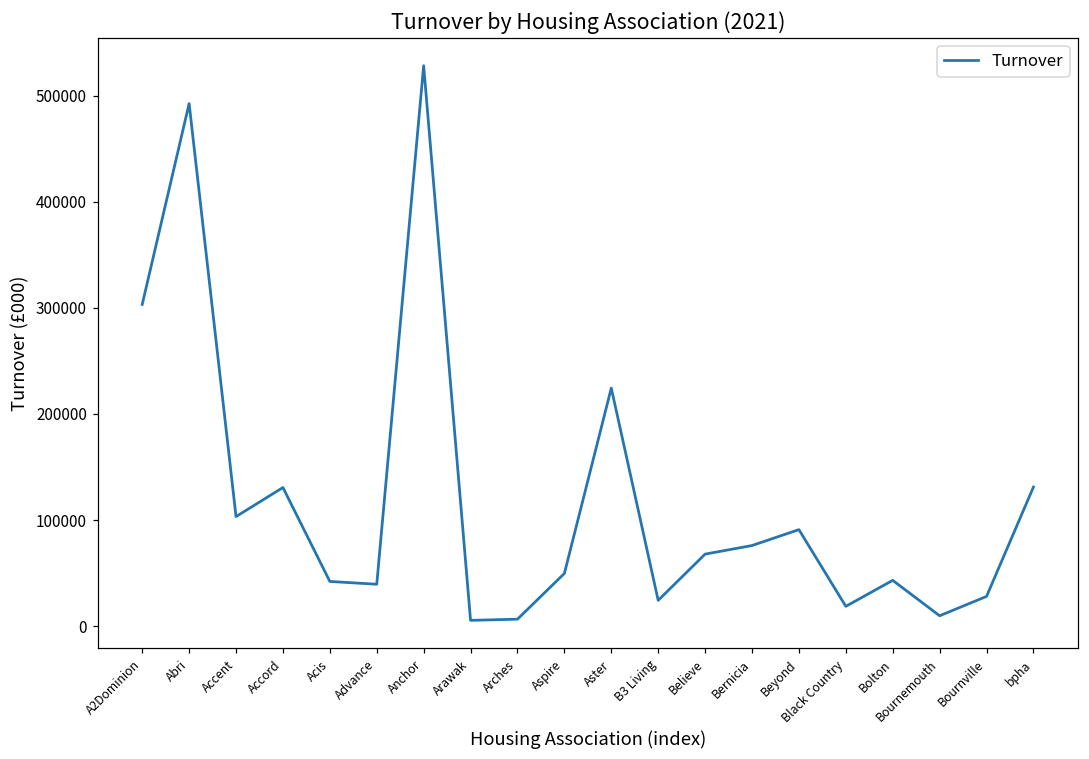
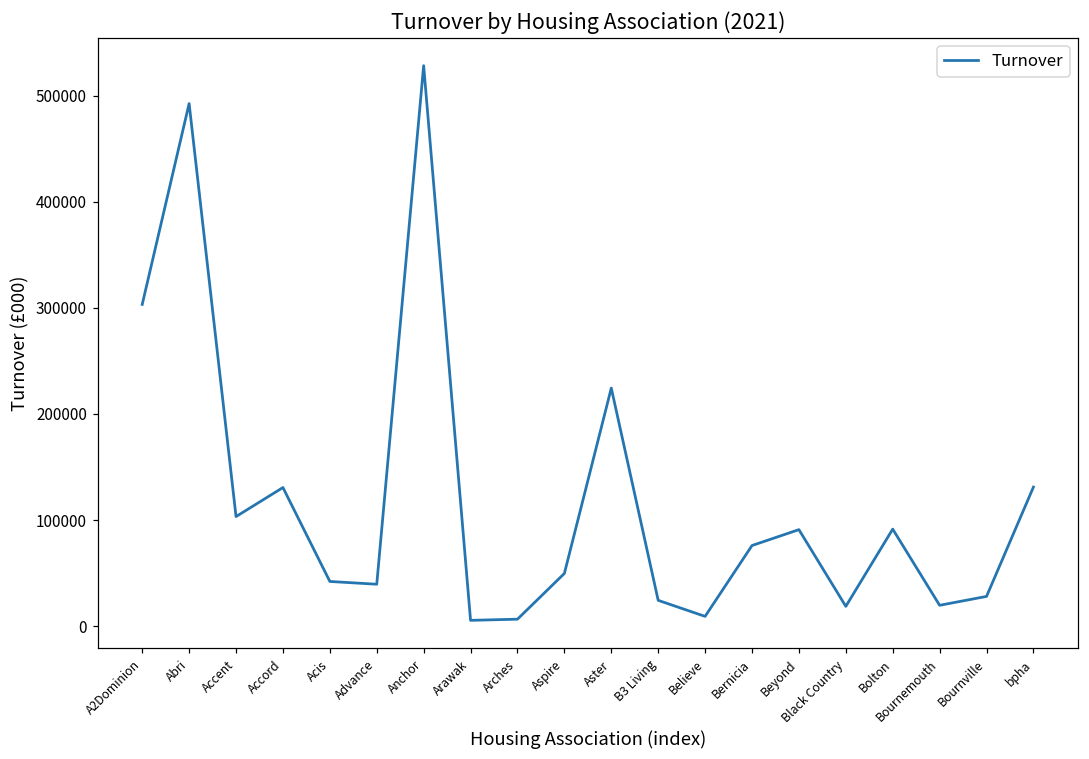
  {
    "A2Dominion": 300000,
    "Abri": 490000,
    "Accent": 100000,
    "Accord": 130000,
    "Acis": 40000,
    "Advance": 40000,
    "Anchor": 530000,
    "Arawak": 10000,
    "Arches": 10000,
    "Aspire": 50000,
    "Aster": 220000,
    "B3 Living": 20000,
-   "Believe": 70000,
+   "Believe": 10000,
    "Bernicia": 80000,
    "Beyond": 90000,
    "Black Country": 20000,
-   "Bolton": 40000,
-   "Bournemouth": 10000,
+   "Bolton": 90000,
+   "Bournemouth": 20000,
    "Bournville": 30000,
    "bpha": 130000
  }
